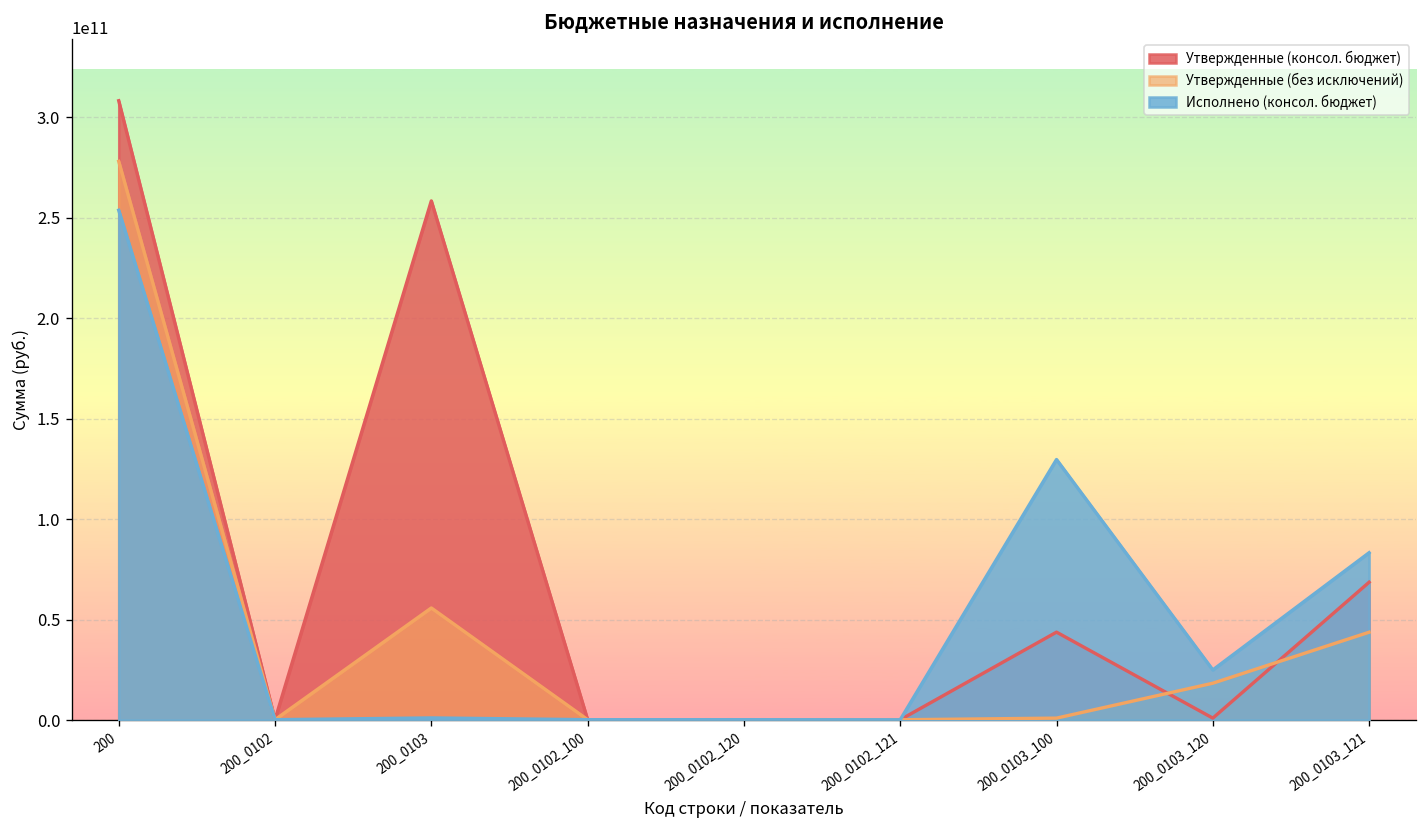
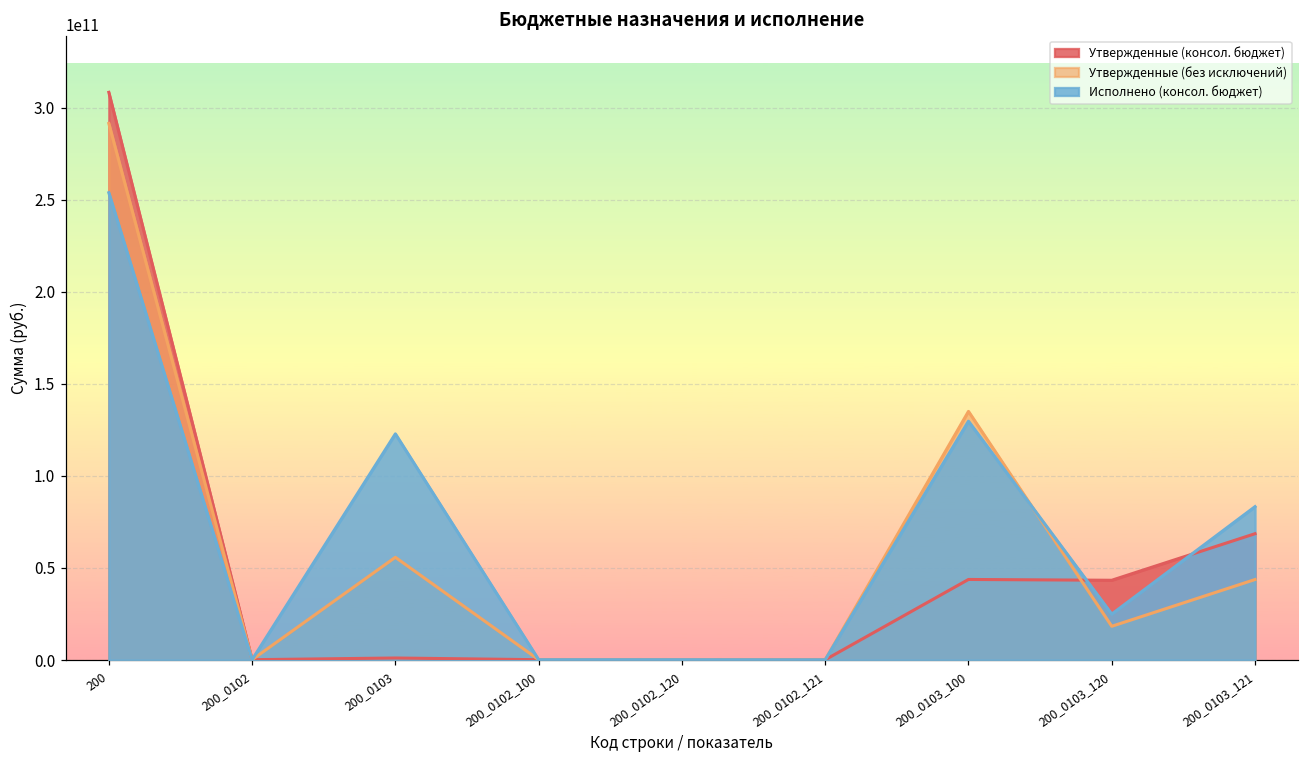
  {
    "Утвержденные (консол. бюджет)": {
      "200": 308000000000,
-     "200_0103": 258000000000,
+     "200_0103": 1000000000,
      "200_0103_100": 44000000000,
-     "200_0103_120": 1000000000,
+     "200_0103_120": 43000000000,
      "200_0103_121": 69000000000
    },
    "Утвержденные (без исключений)": {
-     "200": 278000000000,
+     "200": 291000000000,
      "200_0103": 56000000000,
-     "200_0103_100": 1000000000,
+     "200_0103_100": 135000000000,
      "200_0103_120": 18000000000,
      "200_0103_121": 44000000000
    },
    "Исполнено (консол. бюджет)": {
      "200": 254000000000,
-     "200_0103": 1000000000,
+     "200_0103": 123000000000,
      "200_0103_100": 130000000000,
      "200_0103_120": 25000000000,
      "200_0103_121": 83000000000
    }
  }
